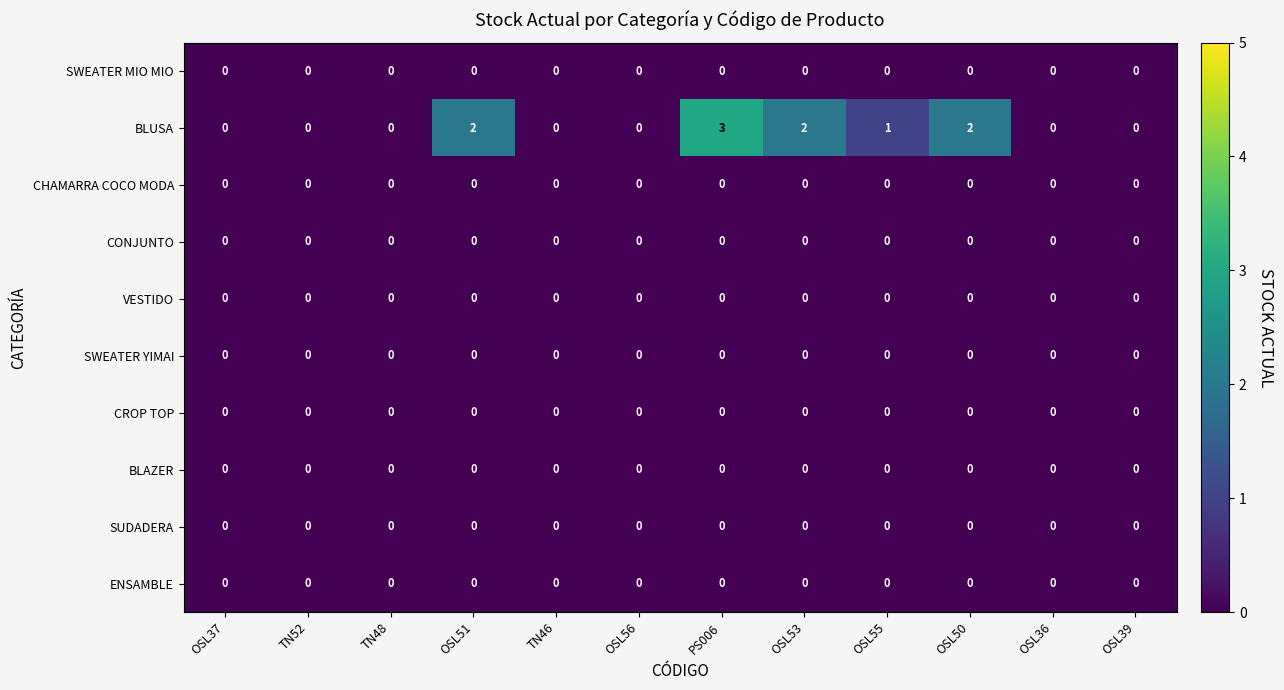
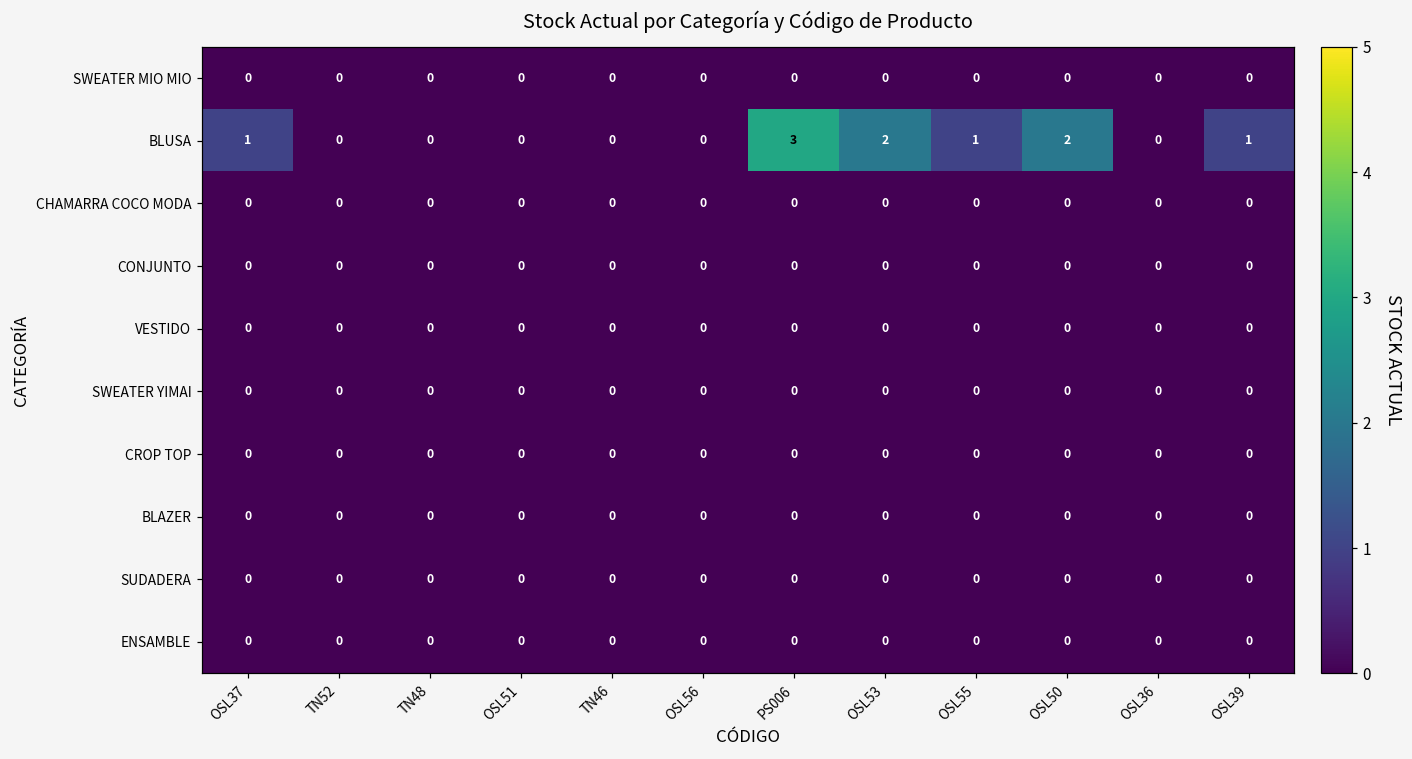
  {
    "SWEATER MIO MIO": {
      "OSL37": 0,
      "TN52": 0,
      "TN48": 0,
      "OSL51": 0,
      "TN46": 0,
      "OSL56": 0,
      "PS006": 0,
      "OSL53": 0,
      "OSL55": 0,
      "OSL50": 0,
      "OSL36": 0,
      "OSL39": 0
    },
    "BLUSA": {
-     "OSL37": 0,
+     "OSL37": 1,
      "TN52": 0,
      "TN48": 0,
-     "OSL51": 2,
+     "OSL51": 0,
      "TN46": 0,
      "OSL56": 0,
      "PS006": 3,
      "OSL53": 2,
      "OSL55": 1,
      "OSL50": 2,
      "OSL36": 0,
-     "OSL39": 0
+     "OSL39": 1
    },
    "CHAMARRA COCO MODA": {
      "OSL37": 0,
      "TN52": 0,
      "TN48": 0,
      "OSL51": 0,
      "TN46": 0,
      "OSL56": 0,
      "PS006": 0,
      "OSL53": 0,
      "OSL55": 0,
      "OSL50": 0,
      "OSL36": 0,
      "OSL39": 0
    },
    "CONJUNTO": {
      "OSL37": 0,
      "TN52": 0,
      "TN48": 0,
      "OSL51": 0,
      "TN46": 0,
      "OSL56": 0,
      "PS006": 0,
      "OSL53": 0,
      "OSL55": 0,
      "OSL50": 0,
      "OSL36": 0,
      "OSL39": 0
    },
    "VESTIDO": {
      "OSL37": 0,
      "TN52": 0,
      "TN48": 0,
      "OSL51": 0,
      "TN46": 0,
      "OSL56": 0,
      "PS006": 0,
      "OSL53": 0,
      "OSL55": 0,
      "OSL50": 0,
      "OSL36": 0,
      "OSL39": 0
    },
    "SWEATER YIMAI": {
      "OSL37": 0,
      "TN52": 0,
      "TN48": 0,
      "OSL51": 0,
      "TN46": 0,
      "OSL56": 0,
      "PS006": 0,
      "OSL53": 0,
      "OSL55": 0,
      "OSL50": 0,
      "OSL36": 0,
      "OSL39": 0
    },
    "CROP TOP": {
      "OSL37": 0,
      "TN52": 0,
      "TN48": 0,
      "OSL51": 0,
      "TN46": 0,
      "OSL56": 0,
      "PS006": 0,
      "OSL53": 0,
      "OSL55": 0,
      "OSL50": 0,
      "OSL36": 0,
      "OSL39": 0
    },
    "BLAZER": {
      "OSL37": 0,
      "TN52": 0,
      "TN48": 0,
      "OSL51": 0,
      "TN46": 0,
      "OSL56": 0,
      "PS006": 0,
      "OSL53": 0,
      "OSL55": 0,
      "OSL50": 0,
      "OSL36": 0,
      "OSL39": 0
    },
    "SUDADERA": {
      "OSL37": 0,
      "TN52": 0,
      "TN48": 0,
      "OSL51": 0,
      "TN46": 0,
      "OSL56": 0,
      "PS006": 0,
      "OSL53": 0,
      "OSL55": 0,
      "OSL50": 0,
      "OSL36": 0,
      "OSL39": 0
    },
    "ENSAMBLE": {
      "OSL37": 0,
      "TN52": 0,
      "TN48": 0,
      "OSL51": 0,
      "TN46": 0,
      "OSL56": 0,
      "PS006": 0,
      "OSL53": 0,
      "OSL55": 0,
      "OSL50": 0,
      "OSL36": 0,
      "OSL39": 0
    }
  }
